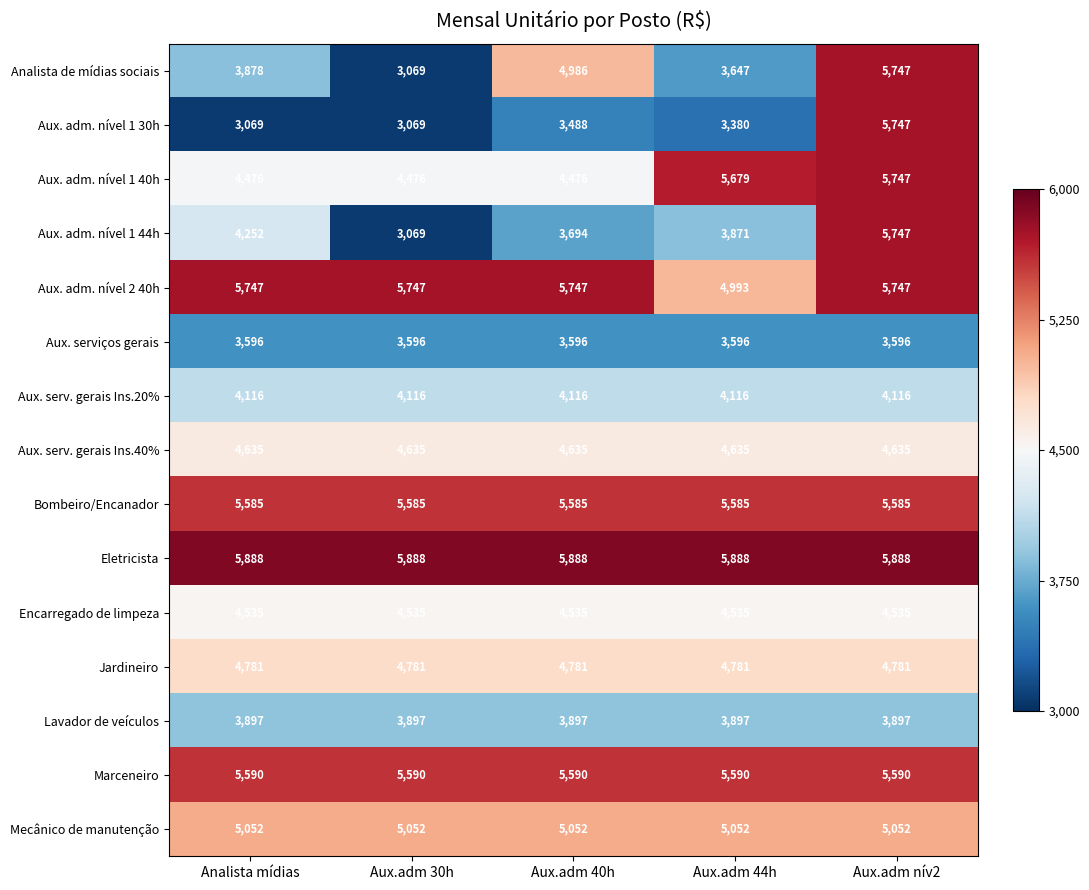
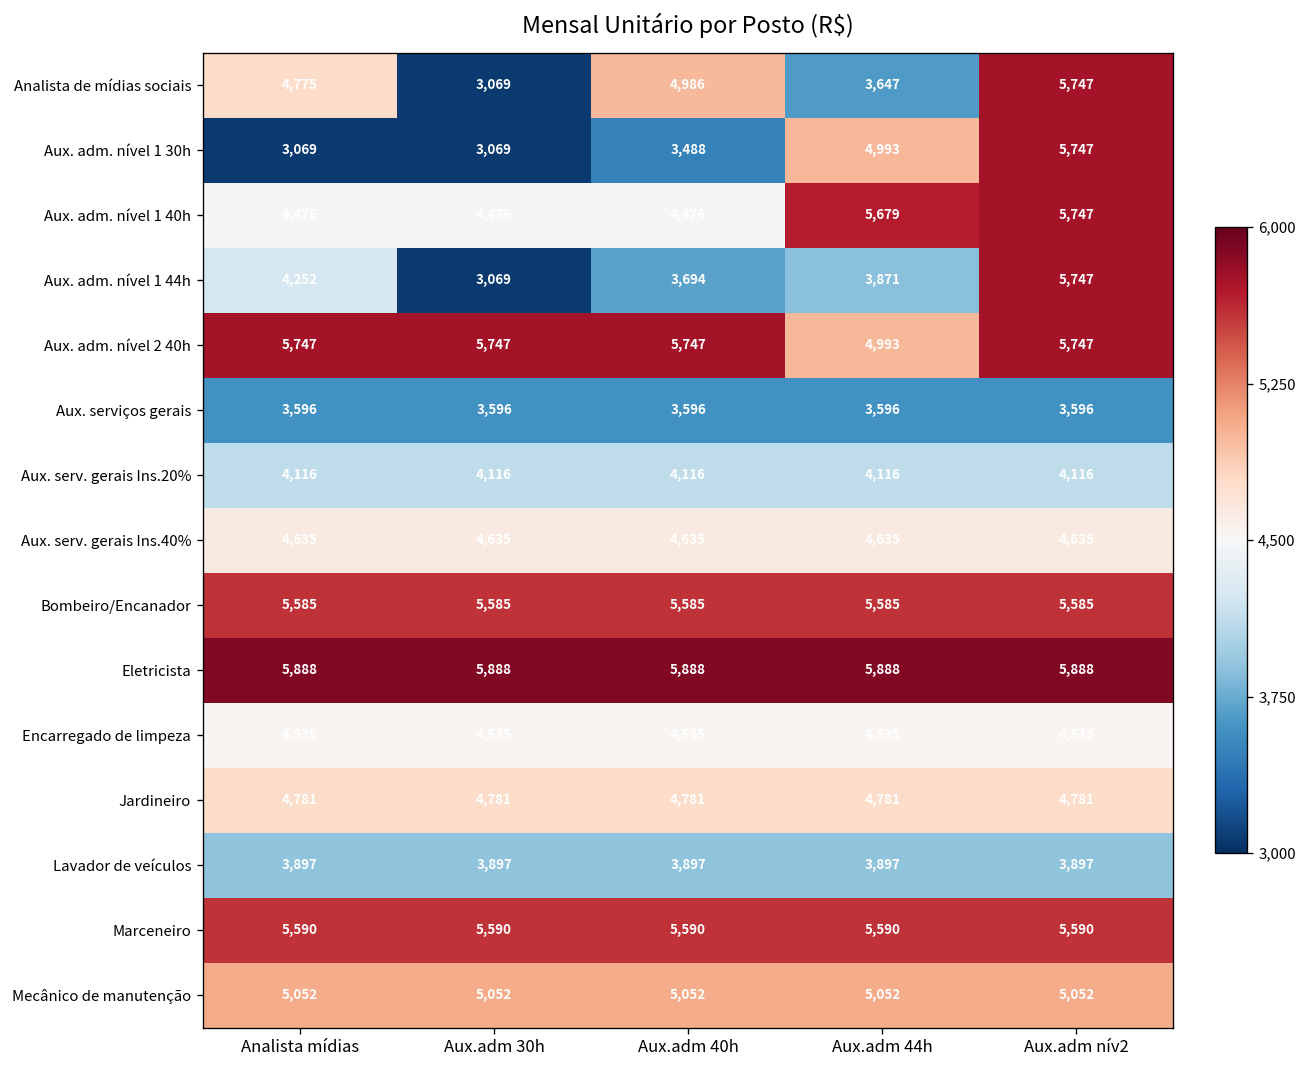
  {
    "Analista de mídias sociais": {
-     "Analista mídias": "3,878",
+     "Analista mídias": "4,775",
      "Aux.adm 30h": "3,069",
      "Aux.adm 40h": "4,986",
      "Aux.adm 44h": "3,647",
      "Aux.adm nív2": "5,747"
    },
    "Aux. adm. nível 1 30h": {
      "Analista mídias": "3,069",
      "Aux.adm 30h": "3,069",
      "Aux.adm 40h": "3,488",
-     "Aux.adm 44h": "3,380",
+     "Aux.adm 44h": "4,993",
      "Aux.adm nív2": "5,747"
    },
    "Aux. adm. nível 1 40h": {
      "Aux.adm 44h": "5,679",
      "Aux.adm nív2": "5,747"
    },
    "Aux. adm. nível 1 44h": {
      "Aux.adm 30h": "3,069",
      "Aux.adm 40h": "3,694",
      "Aux.adm 44h": "3,871",
      "Aux.adm nív2": "5,747"
    },
    "Aux. adm. nível 2 40h": {
      "Analista mídias": "5,747",
      "Aux.adm 30h": "5,747",
      "Aux.adm 40h": "5,747",
      "Aux.adm 44h": "4,993",
      "Aux.adm nív2": "5,747"
    },
    "Aux. serviços gerais": {
      "Analista mídias": "3,596",
      "Aux.adm 30h": "3,596",
      "Aux.adm 40h": "3,596",
      "Aux.adm 44h": "3,596",
      "Aux.adm nív2": "3,596"
    },
    "Aux. serv. gerais Ins.20%": {
      "Analista mídias": "4,116",
      "Aux.adm 30h": "4,116",
      "Aux.adm 40h": "4,116",
      "Aux.adm 44h": "4,116",
      "Aux.adm nív2": "4,116"
    },
    "Bombeiro/Encanador": {
      "Analista mídias": "5,585",
      "Aux.adm 30h": "5,585",
      "Aux.adm 40h": "5,585",
      "Aux.adm 44h": "5,585",
      "Aux.adm nív2": "5,585"
    },
    "Eletricista": {
      "Analista mídias": "5,888",
      "Aux.adm 30h": "5,888",
      "Aux.adm 40h": "5,888",
      "Aux.adm 44h": "5,888",
      "Aux.adm nív2": "5,888"
    },
    "Jardineiro": {
      "Analista mídias": "4,781",
      "Aux.adm 30h": "4,781",
      "Aux.adm 40h": "4,781",
      "Aux.adm 44h": "4,781",
      "Aux.adm nív2": "4,781"
    },
    "Lavador de veículos": {
      "Analista mídias": "3,897",
      "Aux.adm 30h": "3,897",
      "Aux.adm 40h": "3,897",
      "Aux.adm 44h": "3,897",
      "Aux.adm nív2": "3,897"
    },
    "Marceneiro": {
      "Analista mídias": "5,590",
      "Aux.adm 30h": "5,590",
      "Aux.adm 40h": "5,590",
      "Aux.adm 44h": "5,590",
      "Aux.adm nív2": "5,590"
    },
    "Mecânico de manutenção": {
      "Analista mídias": "5,052",
      "Aux.adm 30h": "5,052",
      "Aux.adm 40h": "5,052",
      "Aux.adm 44h": "5,052",
      "Aux.adm nív2": "5,052"
    }
  }
